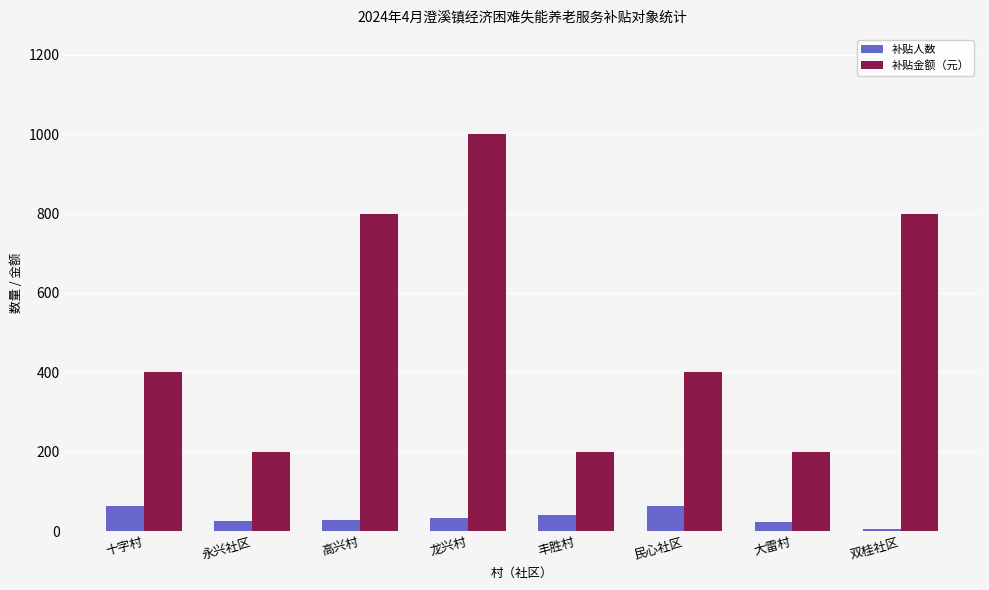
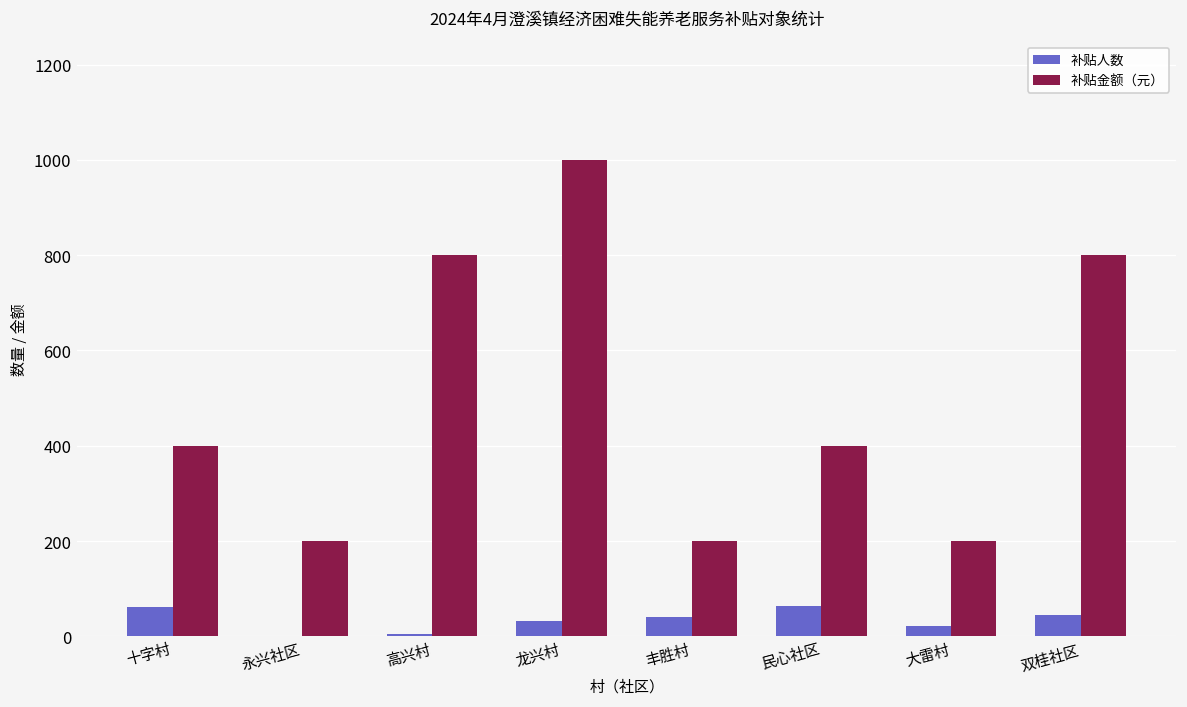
  {
    "补贴人数": {
      "十字村": 60,
-     "永兴社区": 30,
-     "高兴村": 30,
+     "永兴社区": 0,
+     "高兴村": 0,
      "龙兴村": 30,
      "丰胜村": 40,
      "民心社区": 60,
      "大雷村": 20,
-     "双桂社区": 0
+     "双桂社区": 40
    },
    "补贴金额（元）": {
      "十字村": 400,
      "永兴社区": 200,
      "高兴村": 800,
      "龙兴村": 1000,
      "丰胜村": 200,
      "民心社区": 400,
      "大雷村": 200,
      "双桂社区": 800
    }
  }
